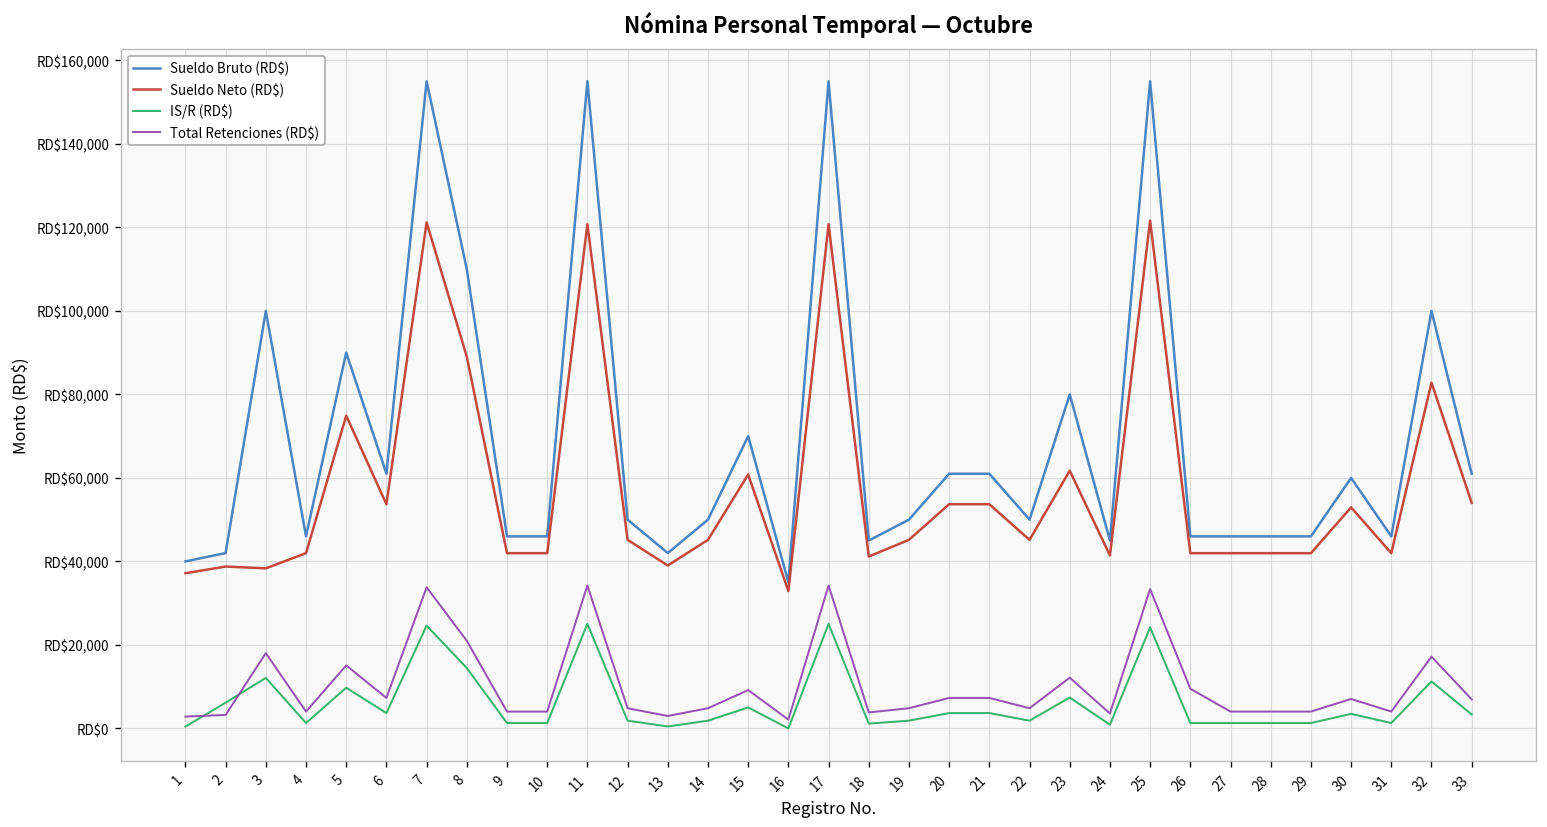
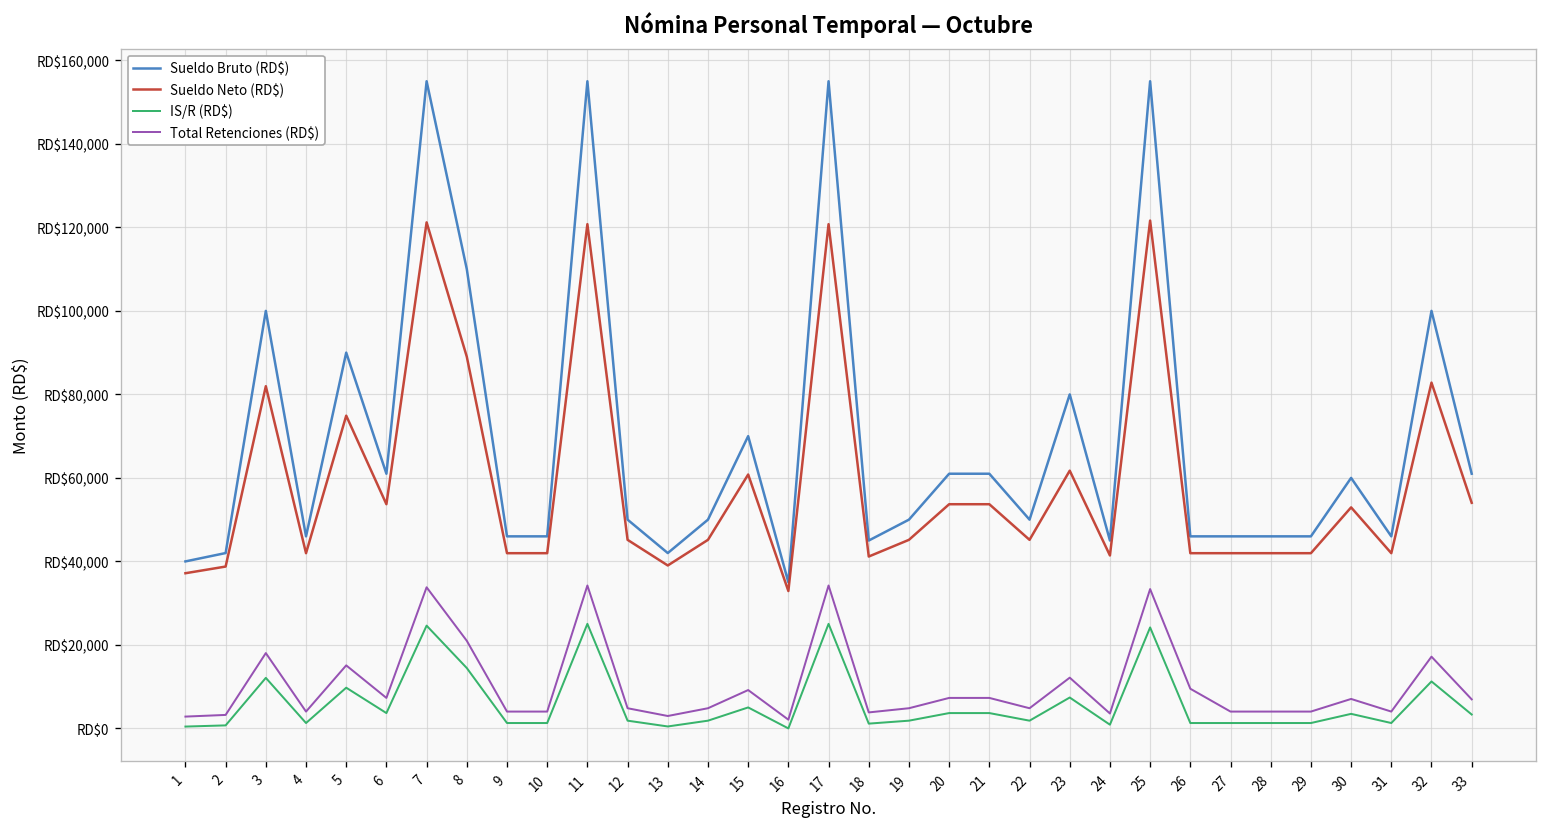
  {
    "Sueldo Bruto (RD$)": {
      "1": "RD$40,000",
      "2": "RD$42,000",
      "3": "RD$100,000",
      "4": "RD$46,000",
      "5": "RD$90,000",
      "6": "RD$61,000",
      "7": "RD$155,000",
      "8": "RD$110,000",
      "9": "RD$46,000",
      "10": "RD$46,000",
      "11": "RD$155,000",
      "12": "RD$50,000",
      "13": "RD$42,000",
      "14": "RD$50,000",
      "15": "RD$70,000",
      "16": "RD$35,000",
      "17": "RD$155,000",
      "18": "RD$45,000",
      "19": "RD$50,000",
      "20": "RD$61,000",
      "21": "RD$61,000",
      "22": "RD$50,000",
      "23": "RD$80,000",
      "24": "RD$45,000",
      "25": "RD$155,000",
      "26": "RD$46,000",
      "27": "RD$46,000",
      "28": "RD$46,000",
      "29": "RD$46,000",
      "30": "RD$60,000",
      "31": "RD$46,000",
      "32": "RD$100,000",
      "33": "RD$61,000"
    },
    "Sueldo Neto (RD$)": {
      "1": "RD$37,000",
      "2": "RD$39,000",
-     "3": "RD$38,000",
+     "3": "RD$82,000",
      "4": "RD$42,000",
      "5": "RD$75,000",
      "6": "RD$54,000",
      "7": "RD$121,000",
      "8": "RD$89,000",
      "9": "RD$42,000",
      "10": "RD$42,000",
      "11": "RD$121,000",
      "12": "RD$45,000",
      "13": "RD$39,000",
      "14": "RD$45,000",
      "15": "RD$61,000",
      "16": "RD$33,000",
      "17": "RD$121,000",
      "18": "RD$41,000",
      "19": "RD$45,000",
      "20": "RD$54,000",
      "21": "RD$54,000",
      "22": "RD$45,000",
      "23": "RD$62,000",
      "24": "RD$41,000",
      "25": "RD$122,000",
      "26": "RD$42,000",
      "27": "RD$42,000",
      "28": "RD$42,000",
      "29": "RD$42,000",
      "30": "RD$53,000",
      "31": "RD$42,000",
      "32": "RD$83,000",
      "33": "RD$54,000"
    },
    "IS/R (RD$)": {
      "1": "RD$0",
-     "2": "RD$6,000",
+     "2": "RD$1,000",
      "3": "RD$12,000",
      "4": "RD$1,000",
      "5": "RD$10,000",
      "6": "RD$4,000",
      "7": "RD$25,000",
      "8": "RD$14,000",
      "9": "RD$1,000",
      "10": "RD$1,000",
      "11": "RD$25,000",
      "12": "RD$2,000",
      "13": "RD$0",
      "14": "RD$2,000",
      "15": "RD$5,000",
      "16": "RD$0",
      "17": "RD$25,000",
      "18": "RD$1,000",
      "19": "RD$2,000",
      "20": "RD$4,000",
      "21": "RD$4,000",
      "22": "RD$2,000",
      "23": "RD$7,000",
      "24": "RD$1,000",
      "25": "RD$24,000",
      "26": "RD$1,000",
      "27": "RD$1,000",
      "28": "RD$1,000",
      "29": "RD$1,000",
      "30": "RD$3,000",
      "31": "RD$1,000",
      "32": "RD$11,000",
      "33": "RD$3,000"
    },
    "Total Retenciones (RD$)": {
      "1": "RD$3,000",
      "2": "RD$3,000",
      "3": "RD$18,000",
      "4": "RD$4,000",
      "5": "RD$15,000",
      "6": "RD$7,000",
      "7": "RD$34,000",
      "8": "RD$21,000",
      "9": "RD$4,000",
      "10": "RD$4,000",
      "11": "RD$34,000",
      "12": "RD$5,000",
      "13": "RD$3,000",
      "14": "RD$5,000",
      "15": "RD$9,000",
      "16": "RD$2,000",
      "17": "RD$34,000",
      "18": "RD$4,000",
      "19": "RD$5,000",
      "20": "RD$7,000",
      "21": "RD$7,000",
      "22": "RD$5,000",
      "23": "RD$12,000",
      "24": "RD$4,000",
      "25": "RD$33,000",
      "26": "RD$10,000",
      "27": "RD$4,000",
      "28": "RD$4,000",
      "29": "RD$4,000",
      "30": "RD$7,000",
      "31": "RD$4,000",
      "32": "RD$17,000",
      "33": "RD$7,000"
    }
  }
